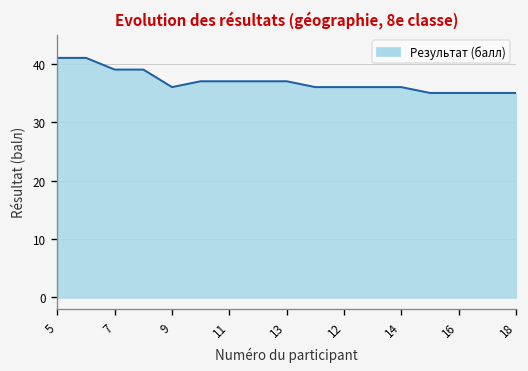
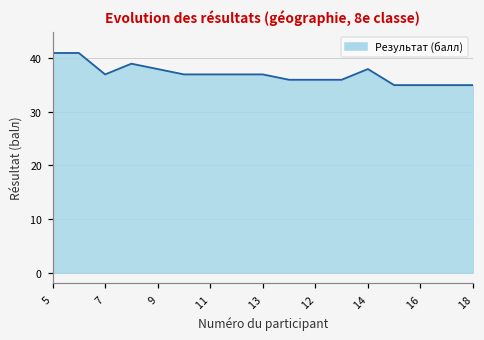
  {
    "5": 41,
-   "7": 39,
-   "9": 36,
-   "14": 36,
+   "7": 37,
+   "9": 38,
+   "14": 38,
    "16": 35,
    "18": 35
  }
